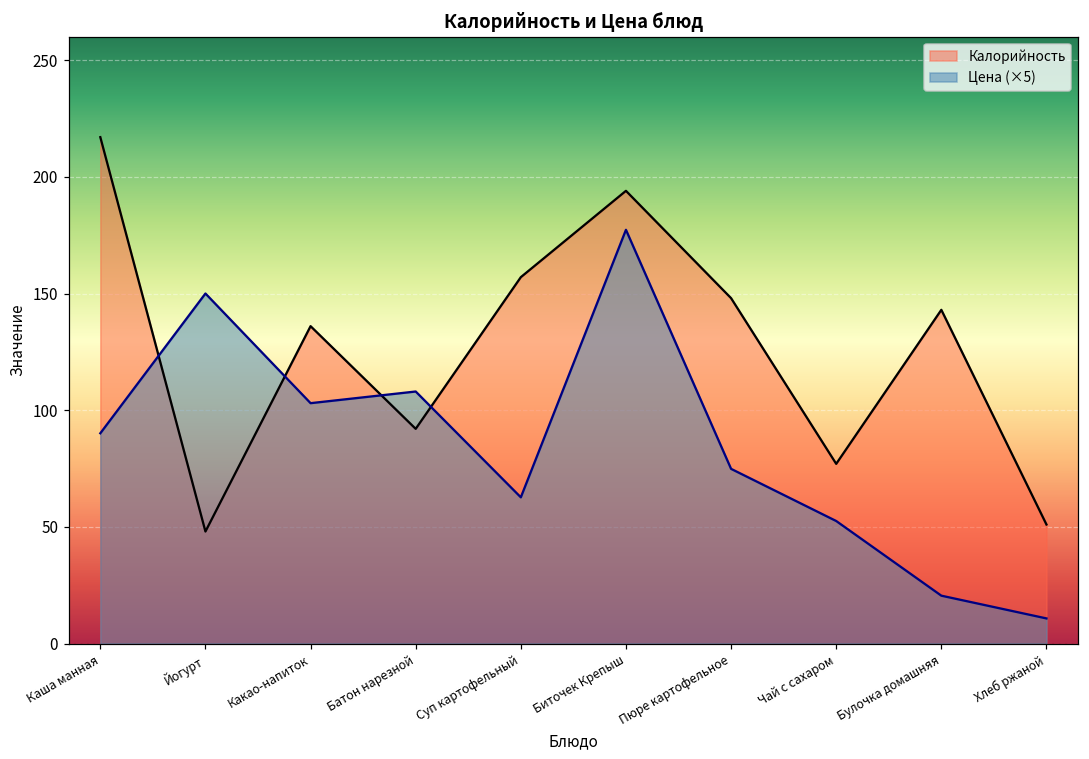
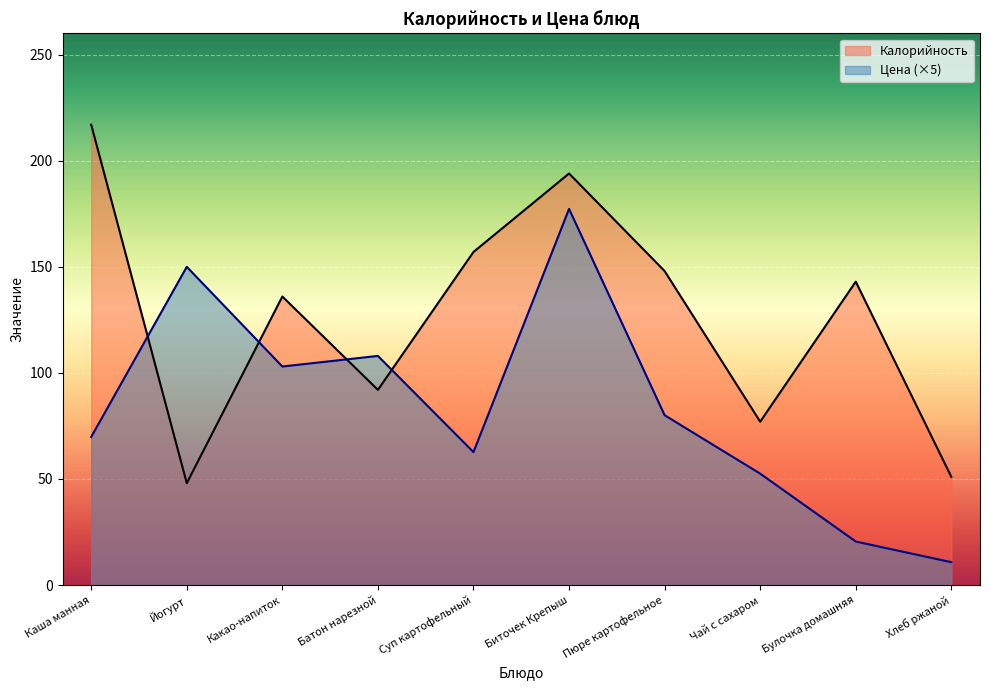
  {
    "Калорийность": {
      "Каша манная": 217,
      "Йогурт": 48,
      "Какао-напиток": 136,
      "Батон нарезной": 92,
      "Суп картофельный": 157,
      "Биточек Крепыш": 194,
      "Пюре картофельное": 148,
      "Чай с сахаром": 77,
      "Булочка домашняя": 143,
      "Хлеб ржаной": 51
    },
    "Цена (×5)": {
-     "Каша манная": 90,
+     "Каша манная": 70,
      "Йогурт": 150,
      "Какао-напиток": 103,
      "Батон нарезной": 108,
      "Суп картофельный": 63,
      "Биточек Крепыш": 177,
-     "Пюре картофельное": 75,
+     "Пюре картофельное": 80,
      "Чай с сахаром": 53,
      "Булочка домашняя": 21,
      "Хлеб ржаной": 11
    }
  }
